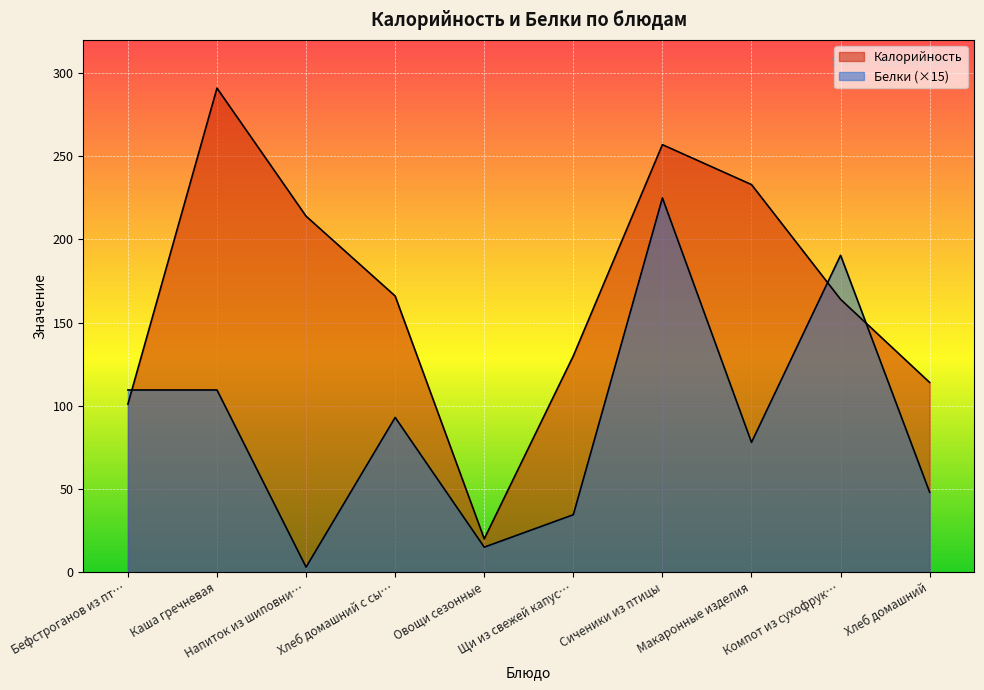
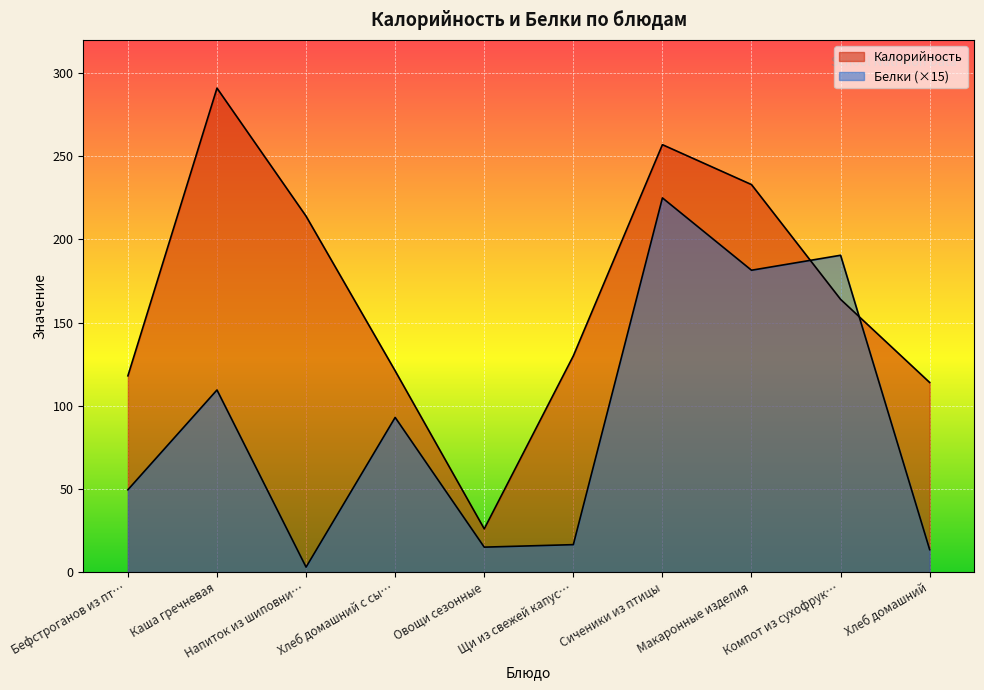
  {
    "Калорийность": {
-     "Бефстроганов из пт…": 101,
+     "Бефстроганов из пт…": 118,
      "Каша гречневая": 291,
      "Напиток из шиповни…": 214,
-     "Хлеб домашний с сы…": 166,
-     "Овощи сезонные": 20,
+     "Хлеб домашний с сы…": 121,
+     "Овощи сезонные": 26,
      "Щи из свежей капус…": 130,
      "Сиченики из птицы": 257,
      "Макаронные изделия": 233,
      "Компот из сухофрук…": 164,
      "Хлеб домашний": 114
    },
    "Белки (×15)": {
-     "Бефстроганов из пт…": 110,
+     "Бефстроганов из пт…": 50,
      "Каша гречневая": 110,
      "Напиток из шиповни…": 3,
      "Хлеб домашний с сы…": 93,
      "Овощи сезонные": 15,
-     "Щи из свежей капус…": 35,
+     "Щи из свежей капус…": 17,
      "Сиченики из птицы": 225,
-     "Макаронные изделия": 78,
+     "Макаронные изделия": 182,
      "Компот из сухофрук…": 191,
-     "Хлеб домашний": 48
+     "Хлеб домашний": 14
    }
  }
